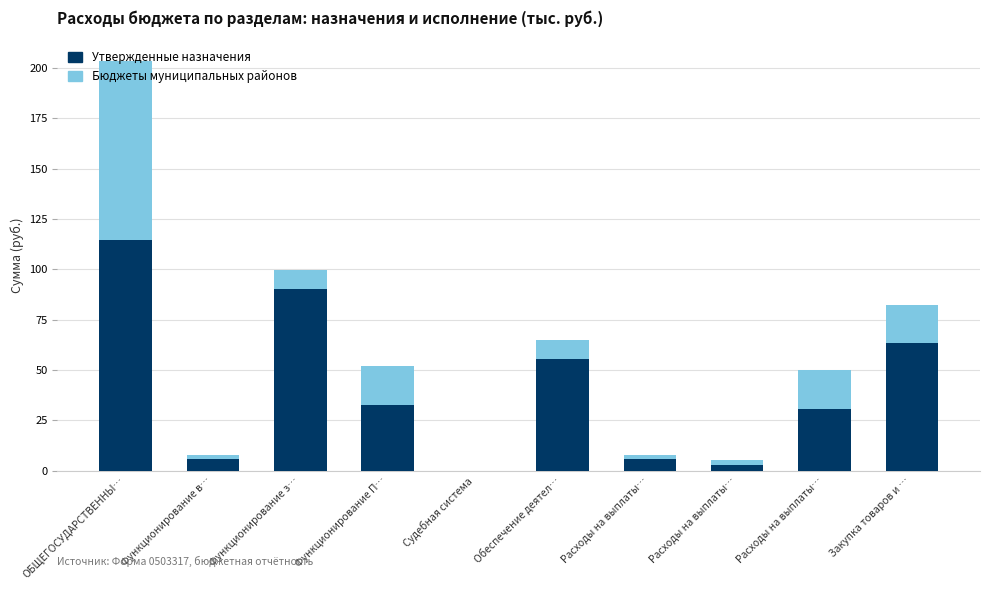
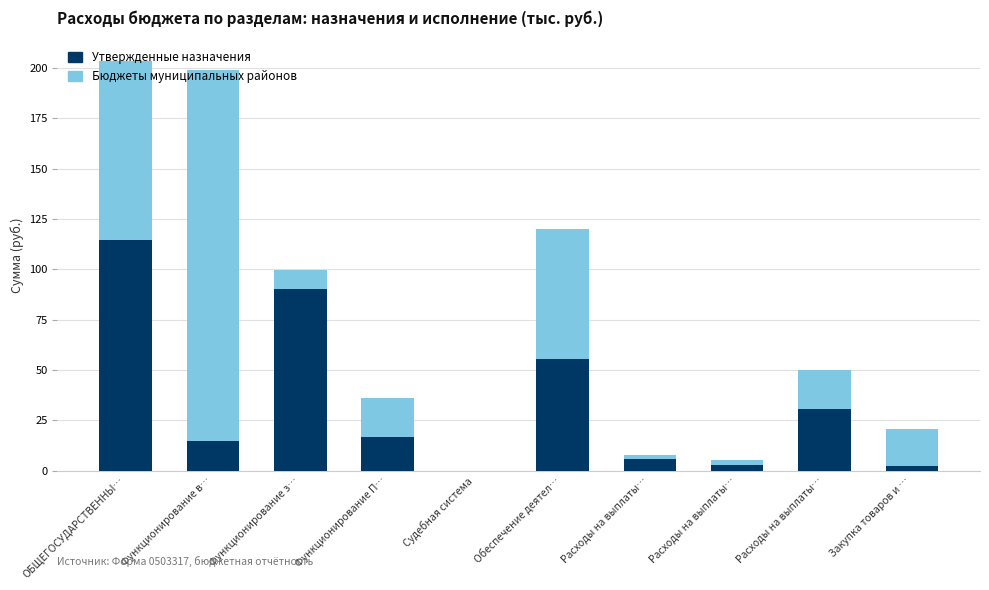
  {
    "Утвержденные назначения": {
      "ОБЩЕГОСУДАРСТВЕННЫ…": 115,
-     "Функционирование в…": 6,
+     "Функционирование в…": 15,
      "Функционирование з…": 90,
-     "Функционирование П…": 33,
+     "Функционирование П…": 17,
      "Обеспечение деятел…": 56,
-     "Закупка товаров и …": 64
+     "Закупка товаров и …": 2
    },
    "Бюджеты муниципальных районов": {
      "ОБЩЕГОСУДАРСТВЕННЫ…": 89,
-     "Функционирование в…": 2,
+     "Функционирование в…": 185,
      "Функционирование з…": 10,
      "Функционирование П…": 19,
-     "Обеспечение деятел…": 10,
+     "Обеспечение деятел…": 65,
      "Закупка товаров и …": 19
    }
  }
